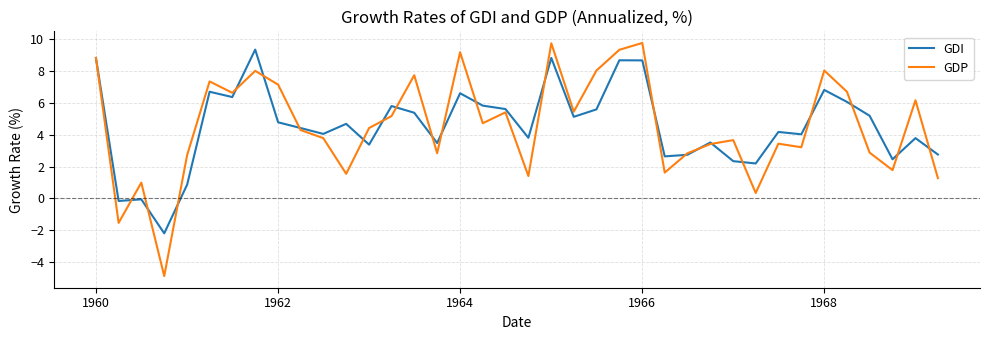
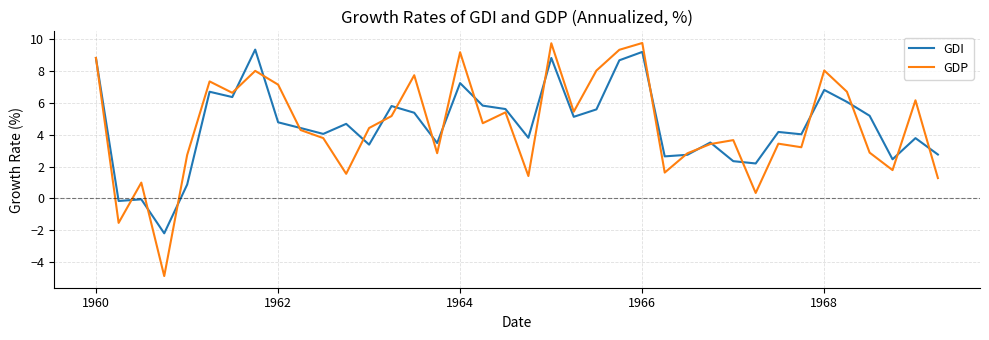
  {
    "GDI": {
      "1962": 4.8,
-     "1964": 6.6,
-     "1966": 8.7,
+     "1964": 7.2,
+     "1966": 9.2,
      "1968": 6.8
    },
    "GDP": {
      "1962": 7.1,
      "1964": 9.2,
      "1966": 9.8,
      "1968": 8.0
    }
  }
